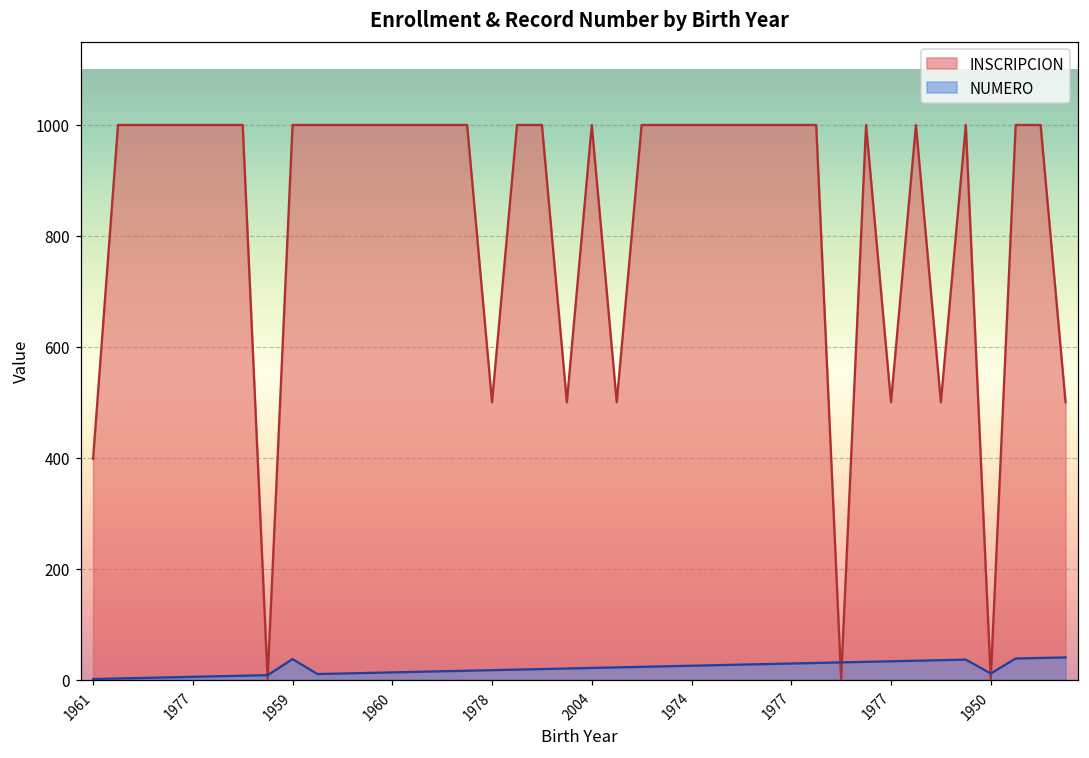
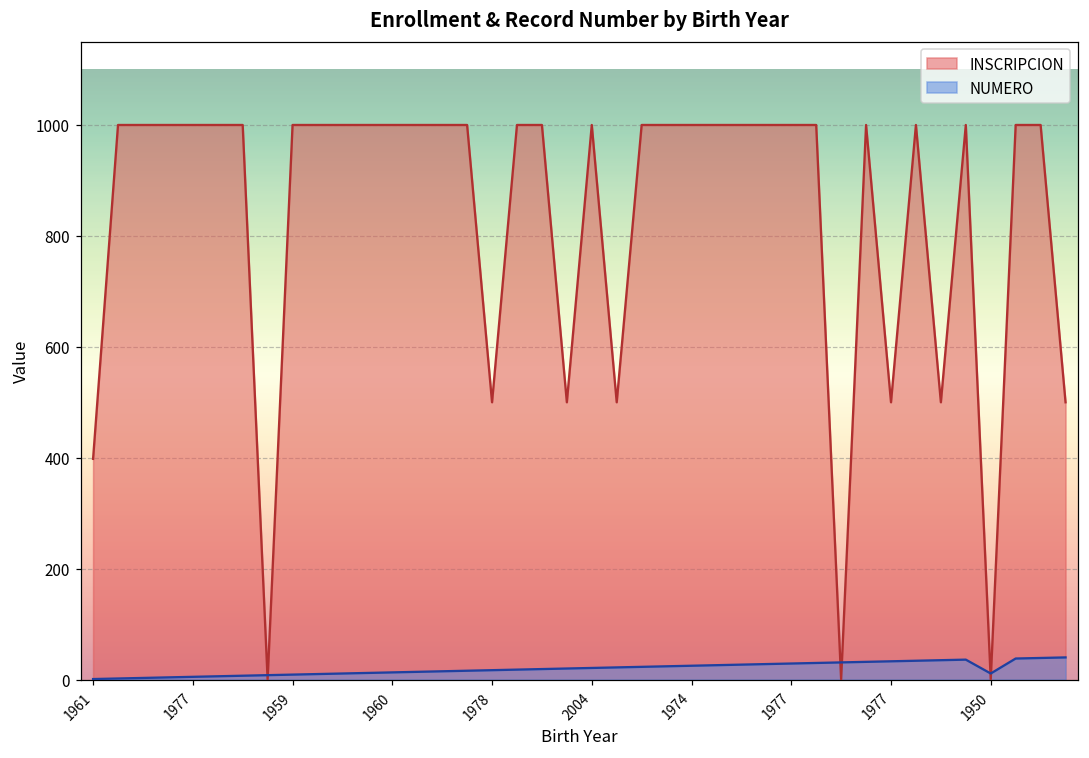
  {
    "INSCRIPCION": {
      "1961": 400,
      "1959": 1000,
      "1950": 0
    },
    "NUMERO": {
      "1961": 0,
-     "1959": 40,
+     "1959": 10,
      "1950": 10
    }
  }
